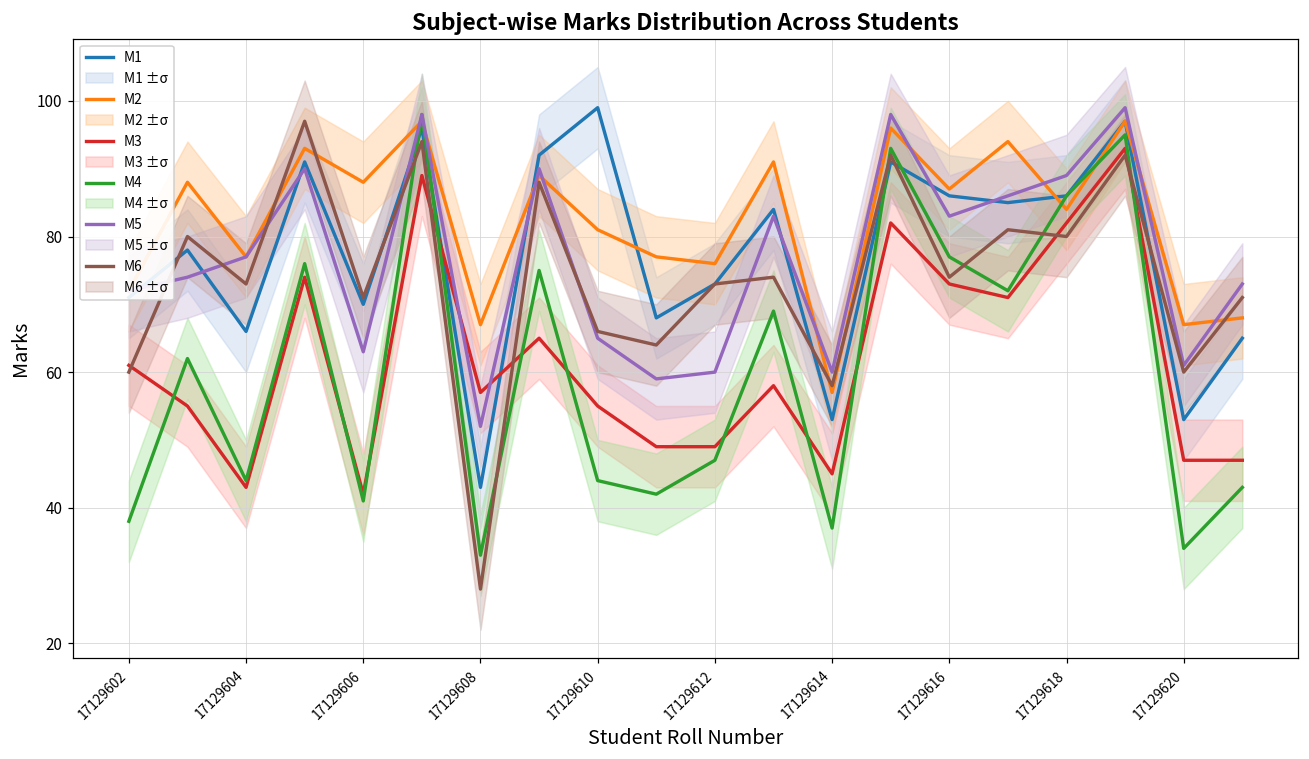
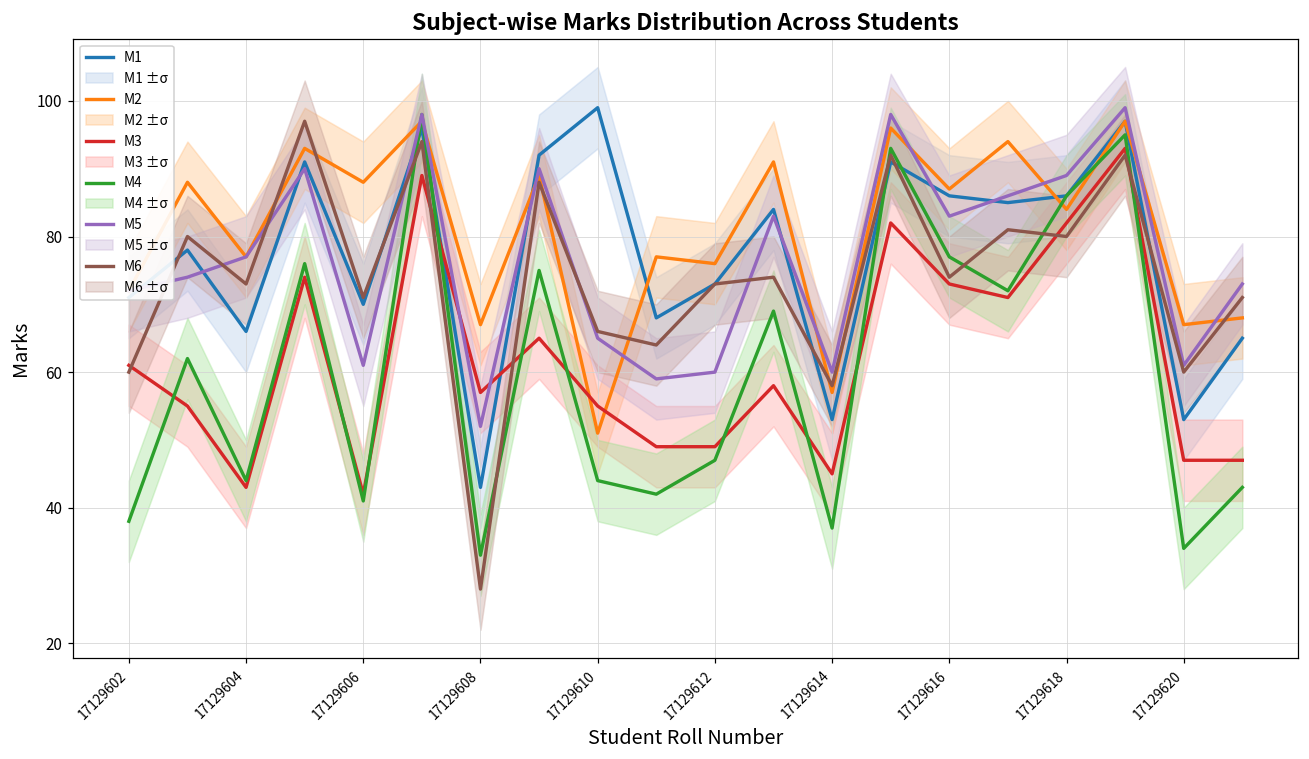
  {
    "M1": {
      "17129604": 66,
      "17129606": 70,
      "17129608": 43,
      "17129610": 99,
      "17129614": 53,
      "17129616": 86
    },
    "M2": {
      "17129606": 88,
      "17129608": 67,
-     "17129610": 81,
+     "17129610": 51,
      "17129612": 76,
      "17129614": 57,
      "17129616": 87,
      "17129618": 84
    },
    "M3": {
      "17129602": 61,
      "17129604": 43,
      "17129606": 42,
      "17129608": 57,
      "17129610": 55,
      "17129612": 49,
      "17129614": 45,
      "17129616": 73,
      "17129618": 82,
      "17129620": 47
    },
    "M4": {
      "17129602": 38,
      "17129604": 44,
      "17129606": 41,
      "17129608": 33,
      "17129610": 44,
      "17129612": 47,
      "17129614": 37,
      "17129616": 77,
      "17129620": 34
    },
    "M5": {
-     "17129606": 63,
+     "17129606": 61,
      "17129608": 52,
      "17129610": 65,
      "17129612": 60,
      "17129614": 60,
      "17129618": 89,
      "17129620": 61
    },
    "M6": {
      "17129602": 60,
      "17129604": 73,
      "17129606": 71,
      "17129608": 28,
      "17129610": 66,
      "17129614": 58,
      "17129616": 74,
      "17129618": 80,
      "17129620": 60
    }
  }
